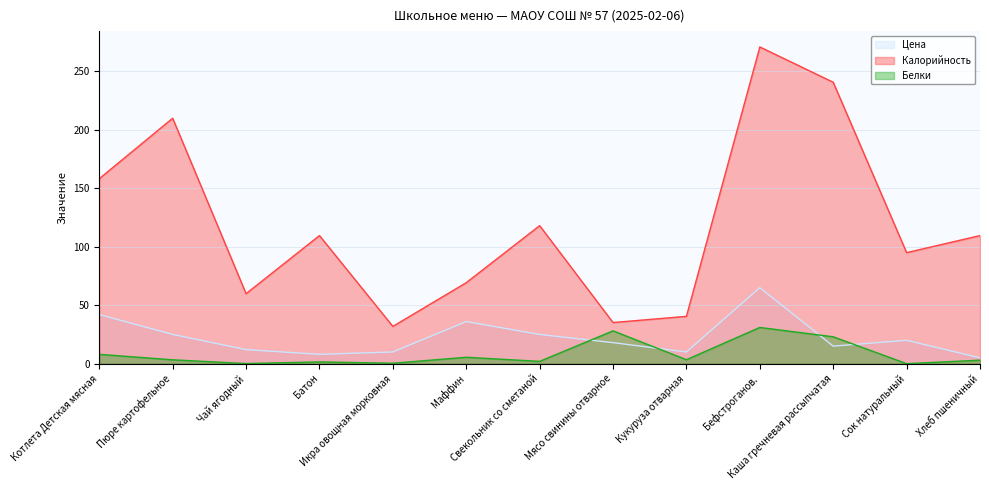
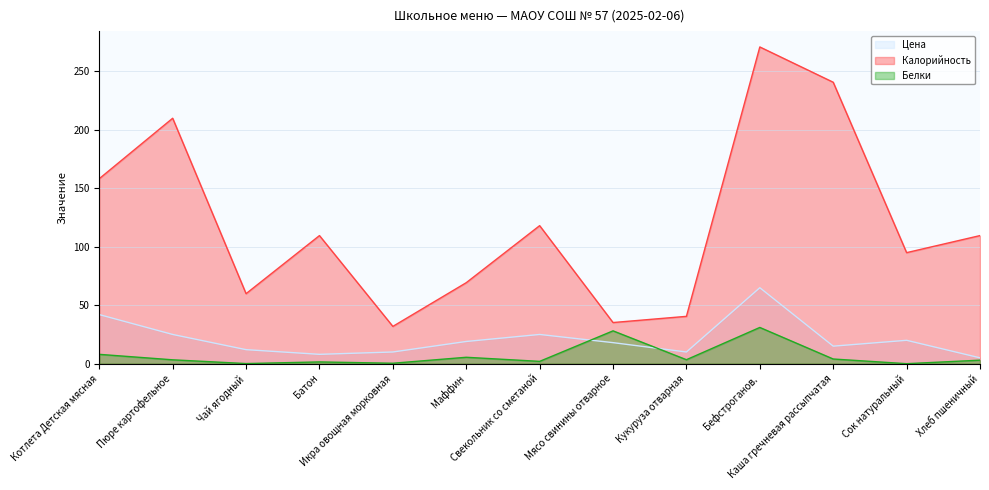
  {
    "Цена": {
      "Котлета Детская мясная": 42,
      "Пюре картофельное": 25,
      "Чай ягодный": 12,
      "Батон": 8,
      "Икра овощная морковная": 10,
-     "Маффин": 36,
+     "Маффин": 19,
      "Свекольник со сметаной": 25,
      "Мясо свинины отварное": 18,
      "Кукуруза отварная": 10,
      "Бефстроганов.": 65,
      "Каша гречневая рассыпчатая": 15,
      "Сок натуральный": 20
    },
    "Калорийность": {
      "Котлета Детская мясная": 158,
      "Пюре картофельное": 210,
      "Чай ягодный": 60,
      "Батон": 110,
      "Икра овощная морковная": 32,
      "Маффин": 69,
      "Свекольник со сметаной": 118,
      "Мясо свинины отварное": 35,
      "Кукуруза отварная": 41,
      "Бефстроганов.": 271,
      "Каша гречневая рассыпчатая": 241,
      "Сок натуральный": 95,
      "Хлеб пшеничный": 110
    },
    "Белки": {
      "Котлета Детская мясная": 8,
      "Пюре картофельное": 3,
      "Чай ягодный": 0,
      "Батон": 2,
      "Икра овощная морковная": 0,
      "Маффин": 5,
      "Свекольник со сметаной": 2,
      "Мясо свинины отварное": 28,
      "Кукуруза отварная": 3,
      "Бефстроганов.": 31,
-     "Каша гречневая рассыпчатая": 23,
+     "Каша гречневая рассыпчатая": 4,
      "Сок натуральный": 0
    }
  }
